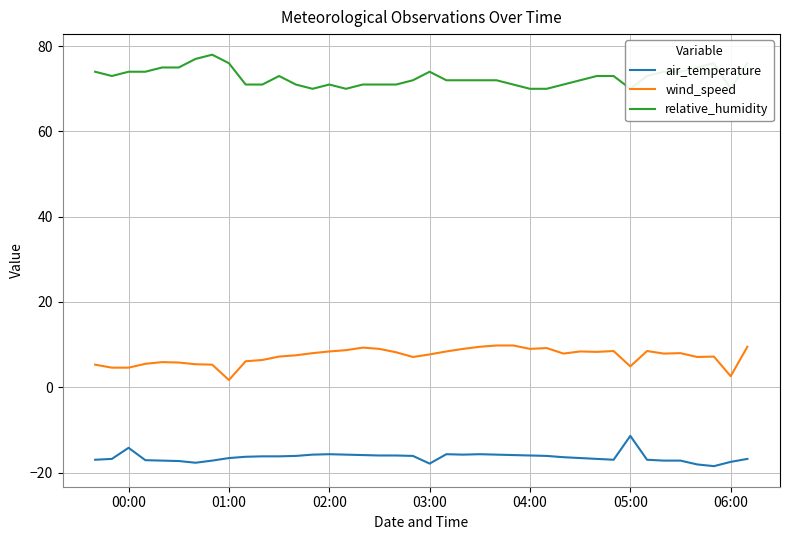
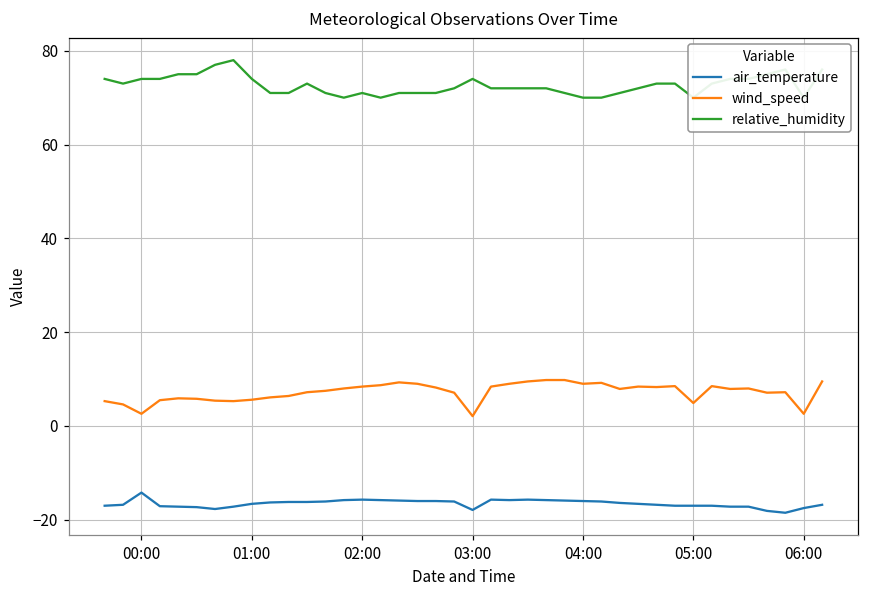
  {
    "air_temperature": {
      "00:00": -14,
      "01:00": -17,
      "02:00": -16,
      "03:00": -18,
      "04:00": -16,
-     "05:00": -11,
+     "05:00": -17,
      "06:00": -18
    },
    "wind_speed": {
-     "00:00": 5,
-     "01:00": 2,
+     "00:00": 3,
+     "01:00": 6,
      "02:00": 8,
-     "03:00": 8,
+     "03:00": 2,
      "04:00": 9,
      "05:00": 5,
      "06:00": 3
    },
    "relative_humidity": {
      "00:00": 74,
-     "01:00": 76,
+     "01:00": 74,
      "02:00": 71,
      "03:00": 74,
      "04:00": 70
    }
  }
